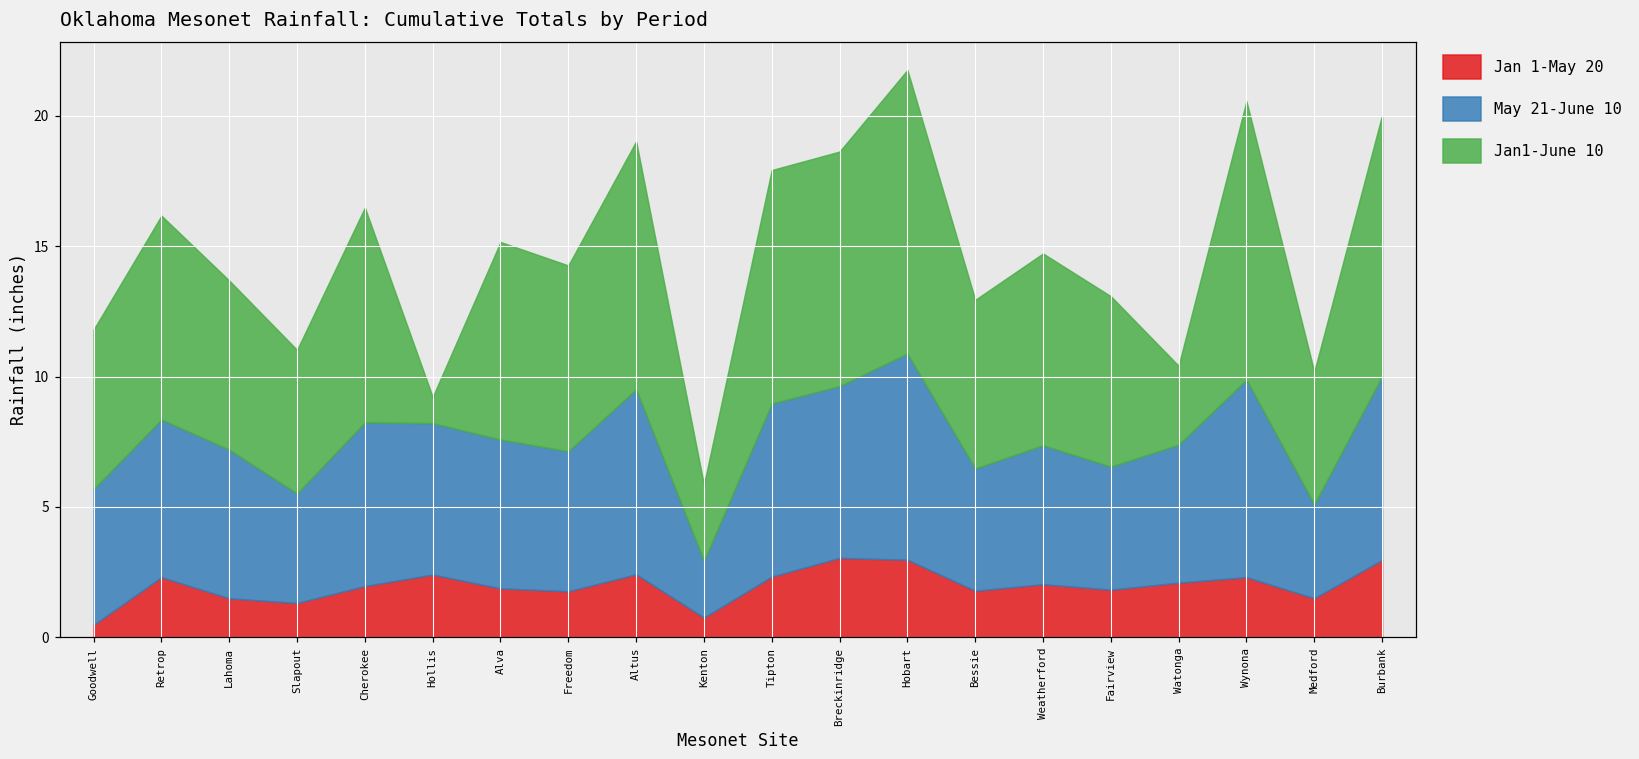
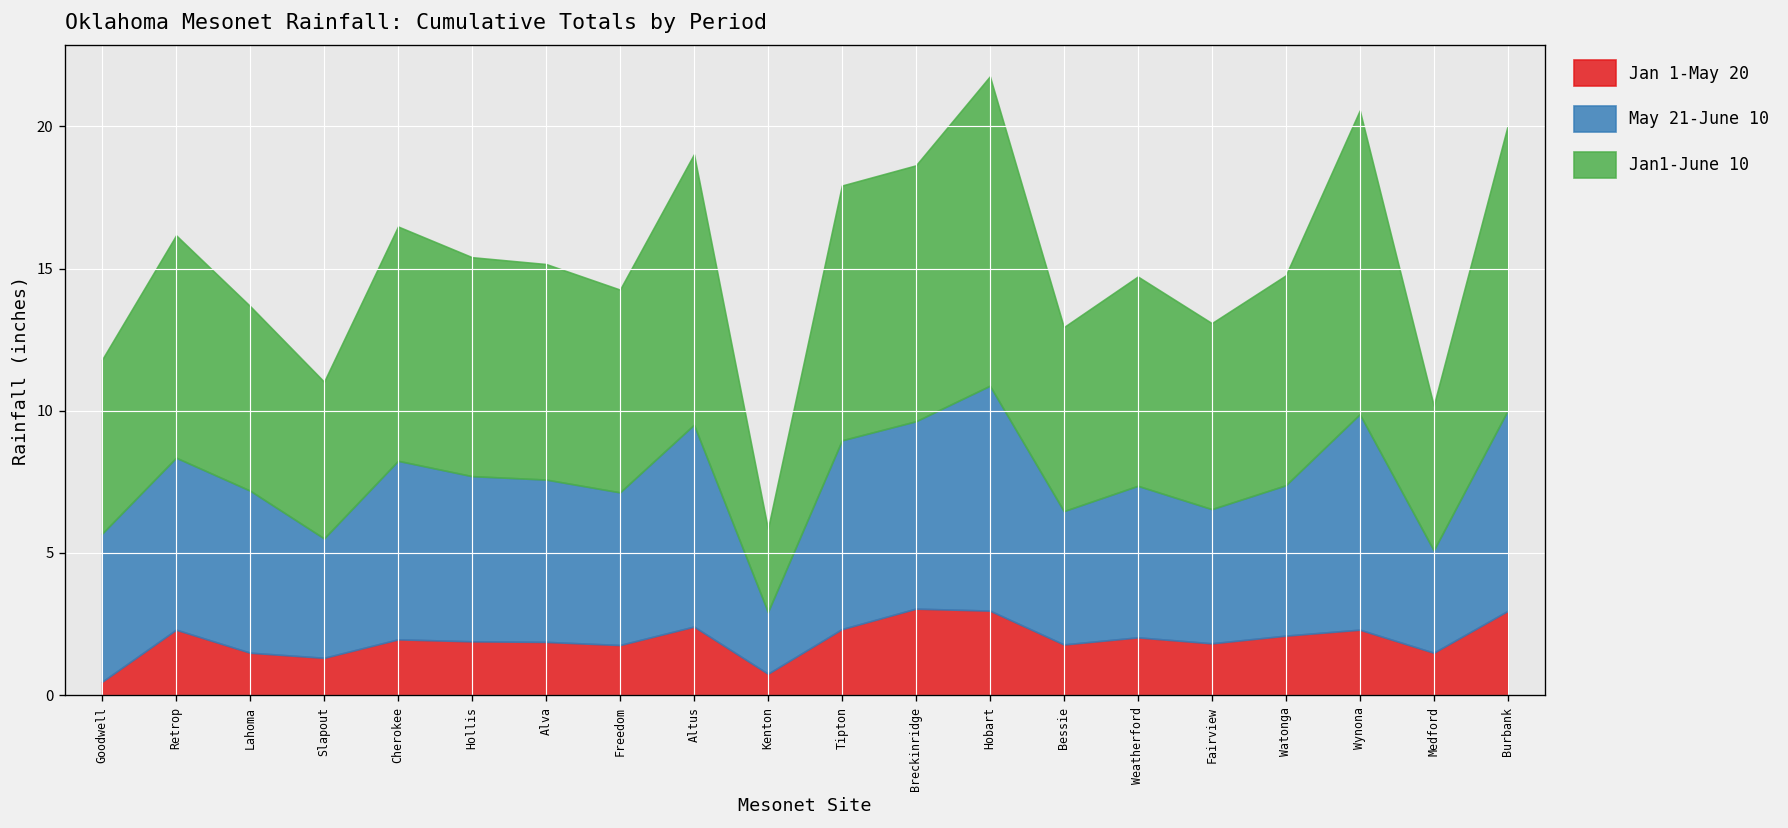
  {
    "Jan 1-May 20": {
      "Goodwell": 0.5,
      "Retrop": 2.3,
      "Lahoma": 1.5,
      "Slapout": 1.3,
      "Cherokee": 2.0,
-     "Hollis": 2.4,
+     "Hollis": 1.9,
      "Alva": 1.9,
      "Freedom": 1.8,
      "Altus": 2.4,
      "Kenton": 0.8,
      "Tipton": 2.3,
      "Breckinridge": 3.0,
      "Hobart": 3.0,
      "Bessie": 1.8,
      "Weatherford": 2.0,
      "Fairview": 1.8,
      "Watonga": 2.1,
      "Wynona": 2.3,
      "Medford": 1.5,
      "Burbank": 3.0
    },
    "May 21-June 10": {
      "Goodwell": 5.2,
      "Retrop": 6.1,
      "Lahoma": 5.7,
      "Slapout": 4.2,
      "Cherokee": 6.3,
      "Hollis": 5.8,
      "Alva": 5.7,
      "Freedom": 5.4,
      "Altus": 7.1,
      "Kenton": 2.2,
      "Tipton": 6.6,
      "Breckinridge": 6.6,
      "Hobart": 7.9,
      "Bessie": 4.7,
      "Weatherford": 5.3,
      "Fairview": 4.7,
      "Watonga": 5.3,
      "Wynona": 7.6,
      "Medford": 3.6,
      "Burbank": 7.1
    },
    "Jan1-June 10": {
      "Goodwell": 6.1,
      "Retrop": 7.8,
      "Lahoma": 6.5,
      "Slapout": 5.5,
      "Cherokee": 8.2,
-     "Hollis": 1.0,
+     "Hollis": 7.7,
      "Alva": 7.6,
      "Freedom": 7.1,
      "Altus": 9.5,
      "Kenton": 2.9,
      "Tipton": 9.0,
      "Breckinridge": 9.0,
      "Hobart": 10.9,
      "Bessie": 6.5,
      "Weatherford": 7.4,
      "Fairview": 6.5,
-     "Watonga": 3.0,
+     "Watonga": 7.4,
      "Wynona": 10.7,
      "Medford": 5.1,
      "Burbank": 10.0
    }
  }
